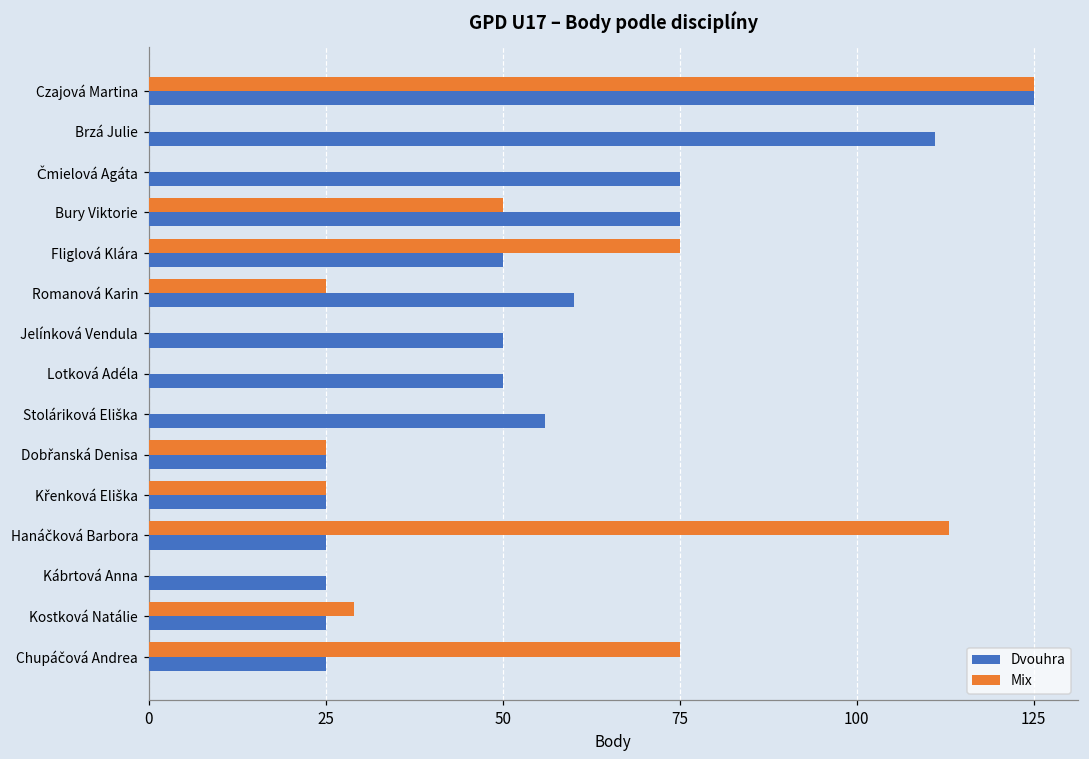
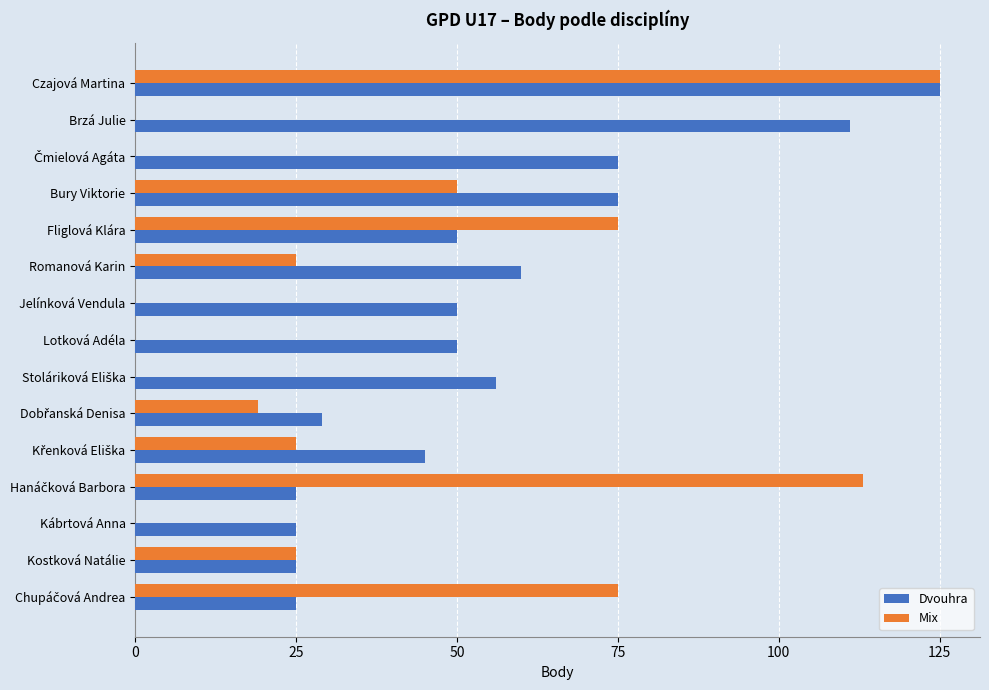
  {
    "Dvouhra": {
      "Czajová Martina": 125,
      "Brzá Julie": 111,
      "Čmielová Agáta": 75,
      "Bury Viktorie": 75,
      "Fliglová Klára": 50,
      "Romanová Karin": 60,
      "Jelínková Vendula": 50,
      "Lotková Adéla": 50,
      "Stoláriková Eliška": 56,
-     "Dobřanská Denisa": 25,
-     "Křenková Eliška": 25,
+     "Dobřanská Denisa": 29,
+     "Křenková Eliška": 45,
      "Hanáčková Barbora": 25,
      "Kábrtová Anna": 25,
      "Kostková Natálie": 25,
      "Chupáčová Andrea": 25
    },
    "Mix": {
      "Czajová Martina": 125,
      "Brzá Julie": 0,
      "Čmielová Agáta": 0,
      "Bury Viktorie": 50,
      "Fliglová Klára": 75,
      "Romanová Karin": 25,
      "Jelínková Vendula": 0,
      "Lotková Adéla": 0,
      "Stoláriková Eliška": 0,
-     "Dobřanská Denisa": 25,
+     "Dobřanská Denisa": 19,
      "Křenková Eliška": 25,
      "Hanáčková Barbora": 113,
      "Kábrtová Anna": 0,
-     "Kostková Natálie": 29,
+     "Kostková Natálie": 25,
      "Chupáčová Andrea": 75
    }
  }
